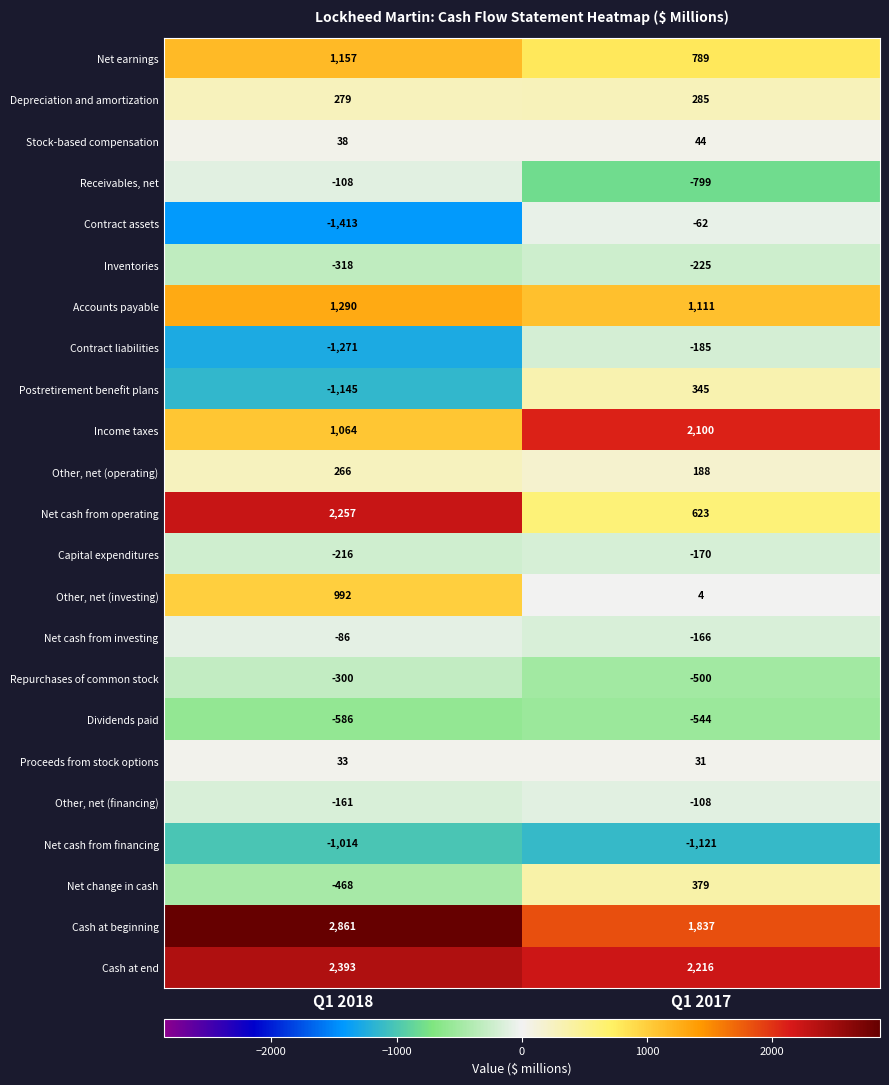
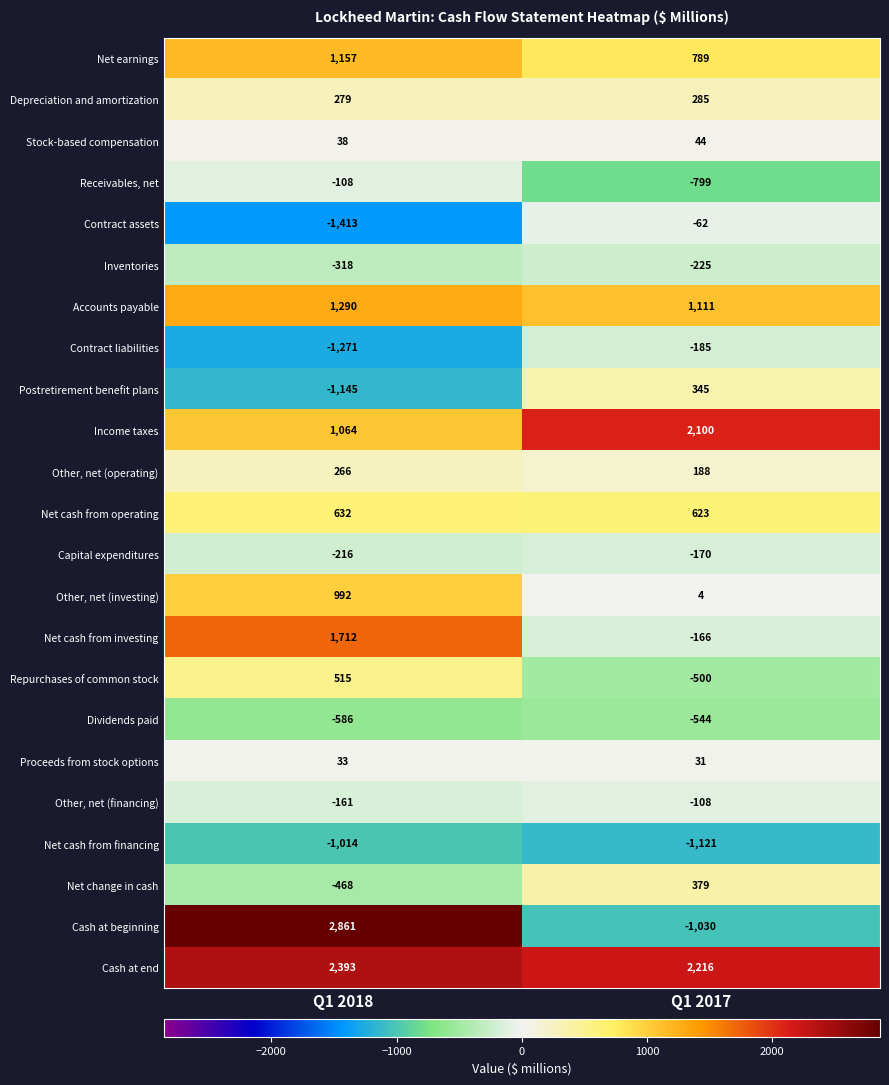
  {
    "Net earnings": {
      "Q1 2018": "1,157",
      "Q1 2017": "789"
    },
    "Depreciation and amortization": {
      "Q1 2018": "279",
      "Q1 2017": "285"
    },
    "Stock-based compensation": {
      "Q1 2018": "38",
      "Q1 2017": "44"
    },
    "Receivables, net": {
      "Q1 2018": "-108",
      "Q1 2017": "-799"
    },
    "Contract assets": {
      "Q1 2018": "-1,413",
      "Q1 2017": "-62"
    },
    "Inventories": {
      "Q1 2018": "-318",
      "Q1 2017": "-225"
    },
    "Accounts payable": {
      "Q1 2018": "1,290",
      "Q1 2017": "1,111"
    },
    "Contract liabilities": {
      "Q1 2018": "-1,271",
      "Q1 2017": "-185"
    },
    "Postretirement benefit plans": {
      "Q1 2018": "-1,145",
      "Q1 2017": "345"
    },
    "Income taxes": {
      "Q1 2018": "1,064",
      "Q1 2017": "2,100"
    },
    "Other, net (operating)": {
      "Q1 2018": "266",
      "Q1 2017": "188"
    },
    "Net cash from operating": {
-     "Q1 2018": "2,257",
+     "Q1 2018": "632",
      "Q1 2017": "623"
    },
    "Capital expenditures": {
      "Q1 2018": "-216",
      "Q1 2017": "-170"
    },
    "Other, net (investing)": {
      "Q1 2018": "992",
      "Q1 2017": "4"
    },
    "Net cash from investing": {
-     "Q1 2018": "-86",
+     "Q1 2018": "1,712",
      "Q1 2017": "-166"
    },
    "Repurchases of common stock": {
-     "Q1 2018": "-300",
+     "Q1 2018": "515",
      "Q1 2017": "-500"
    },
    "Dividends paid": {
      "Q1 2018": "-586",
      "Q1 2017": "-544"
    },
    "Proceeds from stock options": {
      "Q1 2018": "33",
      "Q1 2017": "31"
    },
    "Other, net (financing)": {
      "Q1 2018": "-161",
      "Q1 2017": "-108"
    },
    "Net cash from financing": {
      "Q1 2018": "-1,014",
      "Q1 2017": "-1,121"
    },
    "Net change in cash": {
      "Q1 2018": "-468",
      "Q1 2017": "379"
    },
    "Cash at beginning": {
      "Q1 2018": "2,861",
-     "Q1 2017": "1,837"
+     "Q1 2017": "-1,030"
    },
    "Cash at end": {
      "Q1 2018": "2,393",
      "Q1 2017": "2,216"
    }
  }
